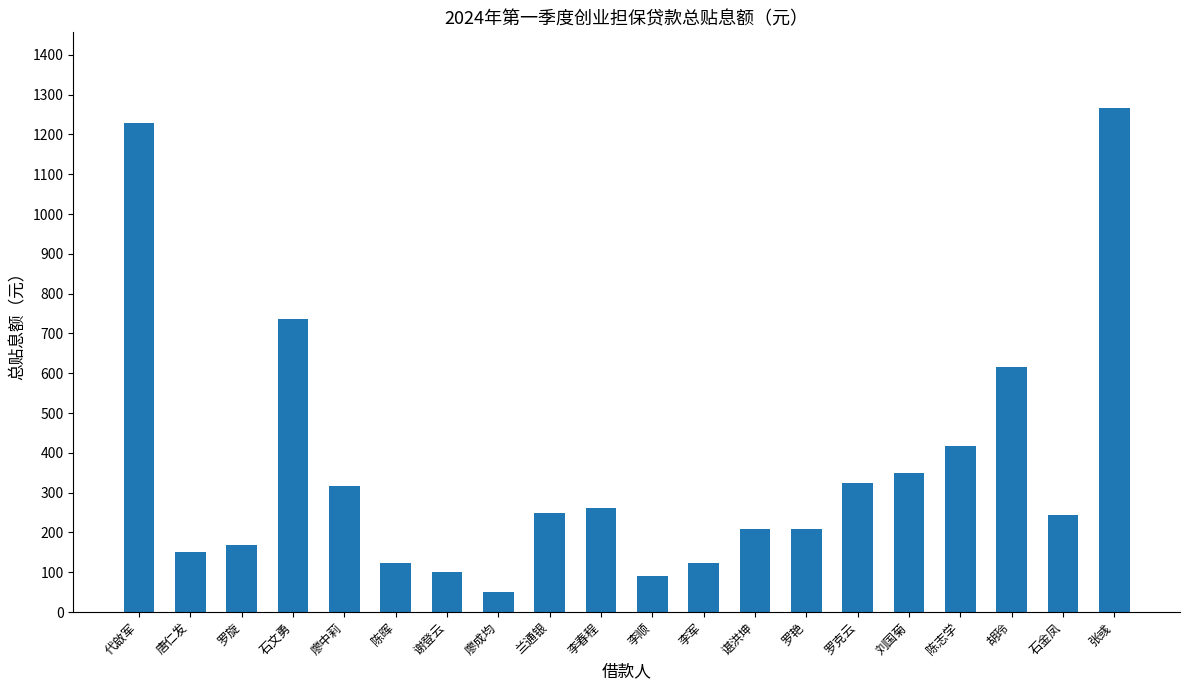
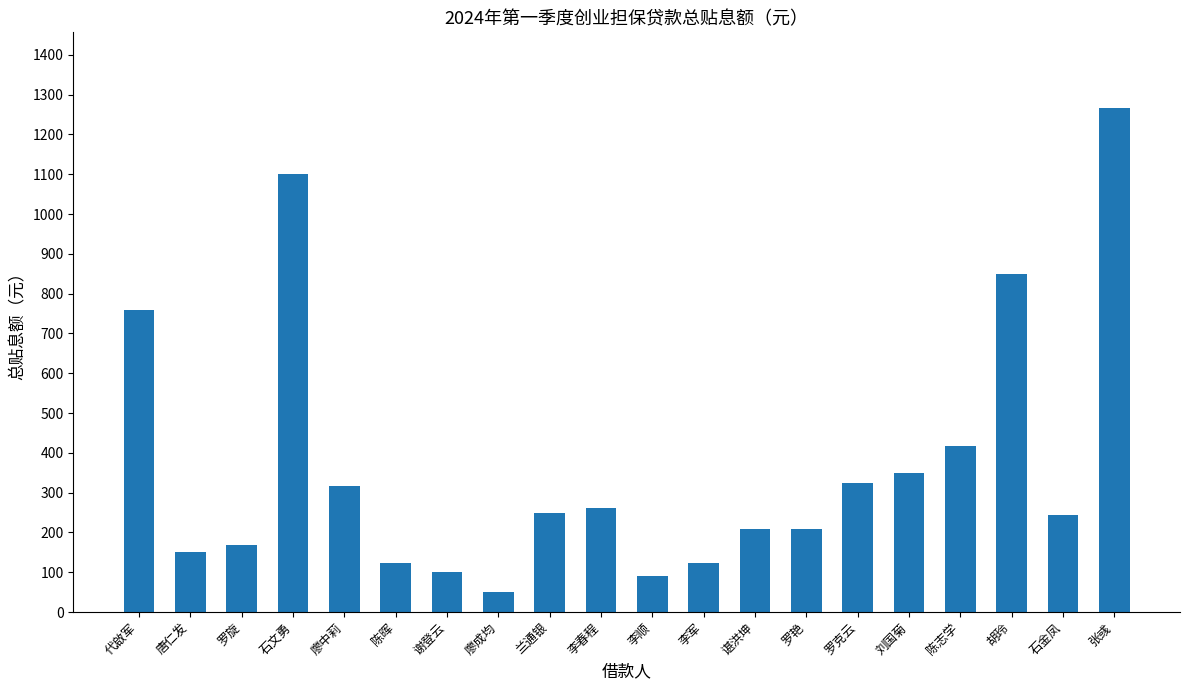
  {
-   "代啟军": 1230,
+   "代啟军": 760,
    "唐仁发": 150,
    "罗旋": 170,
-   "石文勇": 740,
+   "石文勇": 1100,
    "廖中莉": 320,
    "陈晖": 120,
    "谢登云": 100,
    "廖成均": 50,
    "兰通银": 250,
    "李春程": 260,
    "李顺": 90,
    "李军": 120,
    "谌洪坤": 210,
    "罗艳": 210,
    "罗克云": 320,
    "刘国菊": 350,
    "陈志学": 420,
-   "胡玲": 620,
+   "胡玲": 850,
    "石金凤": 250,
    "张彧": 1270
  }
